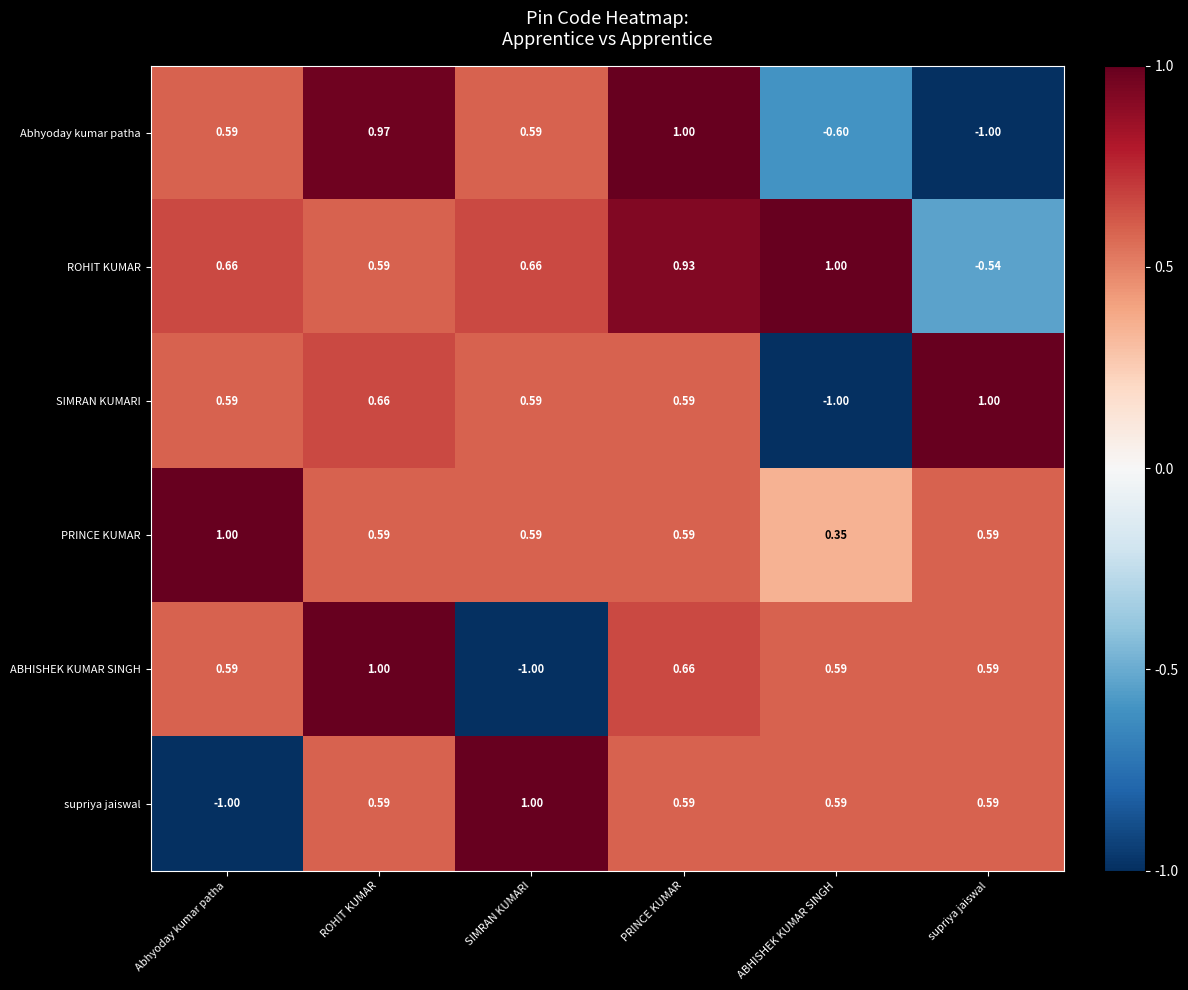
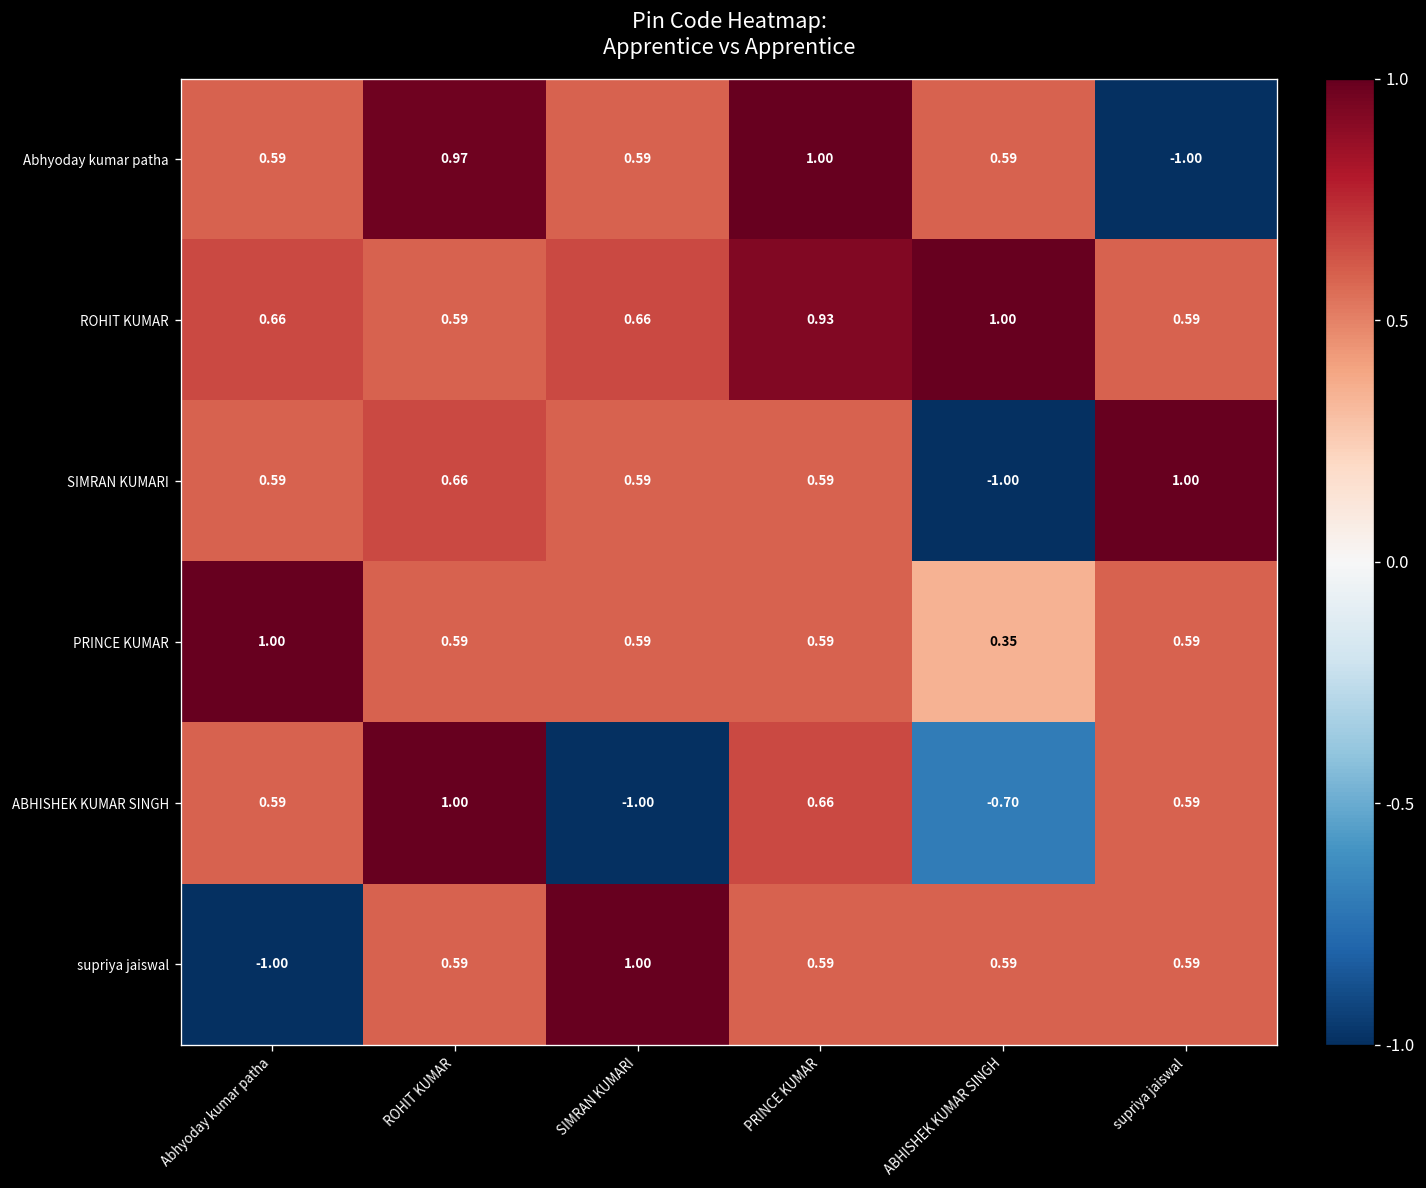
  {
    "Abhyoday kumar patha": {
      "Abhyoday kumar patha": 0.59,
      "ROHIT KUMAR": 0.97,
      "SIMRAN KUMARI": 0.59,
      "PRINCE KUMAR": 1.00,
-     "ABHISHEK KUMAR SINGH": -0.60,
+     "ABHISHEK KUMAR SINGH": 0.59,
      "supriya jaiswal": -1.00
    },
    "ROHIT KUMAR": {
      "Abhyoday kumar patha": 0.66,
      "ROHIT KUMAR": 0.59,
      "SIMRAN KUMARI": 0.66,
      "PRINCE KUMAR": 0.93,
      "ABHISHEK KUMAR SINGH": 1.00,
-     "supriya jaiswal": -0.54
+     "supriya jaiswal": 0.59
    },
    "SIMRAN KUMARI": {
      "Abhyoday kumar patha": 0.59,
      "ROHIT KUMAR": 0.66,
      "SIMRAN KUMARI": 0.59,
      "PRINCE KUMAR": 0.59,
      "ABHISHEK KUMAR SINGH": -1.00,
      "supriya jaiswal": 1.00
    },
    "PRINCE KUMAR": {
      "Abhyoday kumar patha": 1.00,
      "ROHIT KUMAR": 0.59,
      "SIMRAN KUMARI": 0.59,
      "PRINCE KUMAR": 0.59,
      "ABHISHEK KUMAR SINGH": 0.35,
      "supriya jaiswal": 0.59
    },
    "ABHISHEK KUMAR SINGH": {
      "Abhyoday kumar patha": 0.59,
      "ROHIT KUMAR": 1.00,
      "SIMRAN KUMARI": -1.00,
      "PRINCE KUMAR": 0.66,
-     "ABHISHEK KUMAR SINGH": 0.59,
+     "ABHISHEK KUMAR SINGH": -0.70,
      "supriya jaiswal": 0.59
    },
    "supriya jaiswal": {
      "Abhyoday kumar patha": -1.00,
      "ROHIT KUMAR": 0.59,
      "SIMRAN KUMARI": 1.00,
      "PRINCE KUMAR": 0.59,
      "ABHISHEK KUMAR SINGH": 0.59,
      "supriya jaiswal": 0.59
    }
  }
